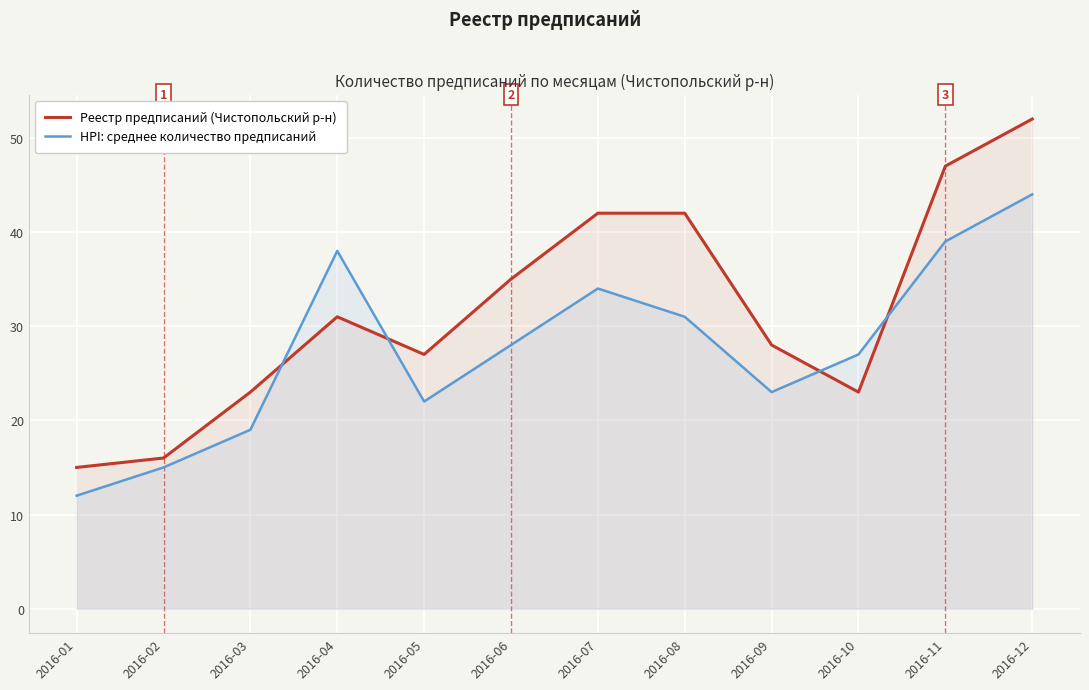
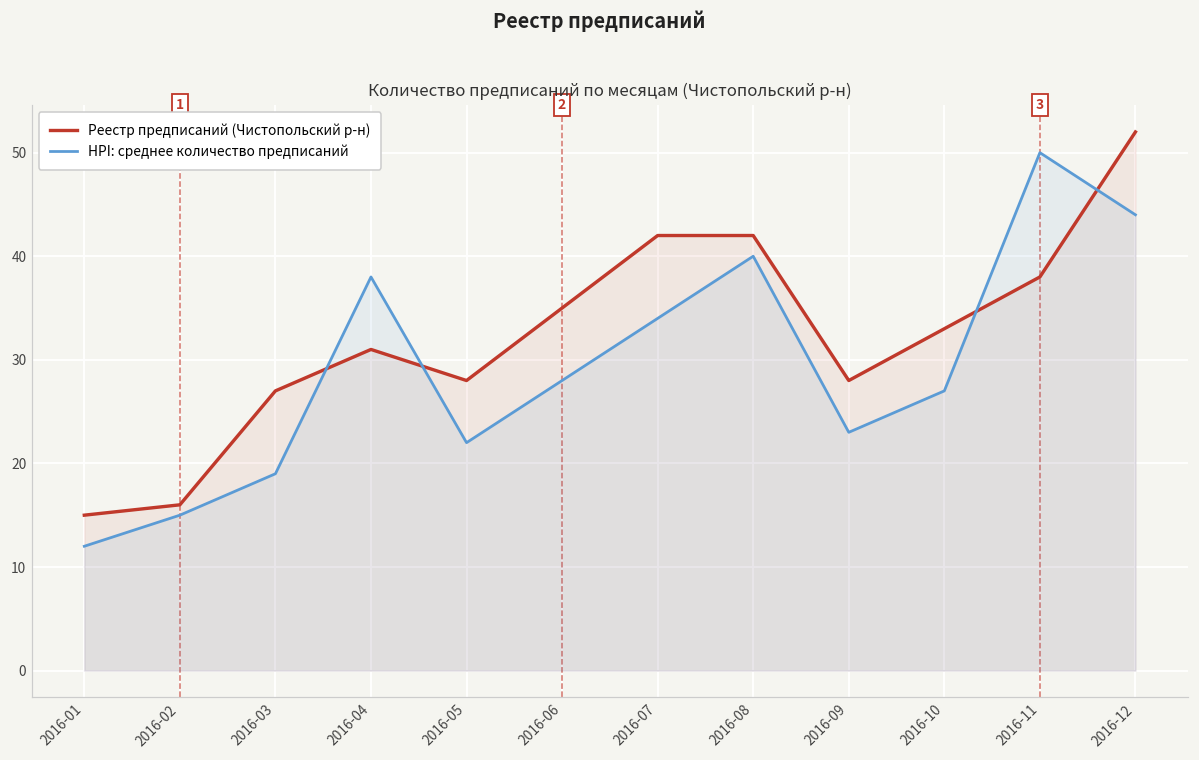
  {
    "Реестр предписаний (Чистопольский р-н)": {
      "2016-01": 15,
      "2016-02": 16,
-     "2016-03": 23,
+     "2016-03": 27,
      "2016-04": 31,
-     "2016-05": 27,
+     "2016-05": 28,
      "2016-06": 35,
      "2016-07": 42,
      "2016-08": 42,
      "2016-09": 28,
-     "2016-10": 23,
-     "2016-11": 47,
+     "2016-10": 33,
+     "2016-11": 38,
      "2016-12": 52
    },
    "HPI: среднее количество предписаний": {
      "2016-01": 12,
      "2016-02": 15,
      "2016-03": 19,
      "2016-04": 38,
      "2016-05": 22,
      "2016-06": 28,
      "2016-07": 34,
-     "2016-08": 31,
+     "2016-08": 40,
      "2016-09": 23,
      "2016-10": 27,
-     "2016-11": 39,
+     "2016-11": 50,
      "2016-12": 44
    }
  }
